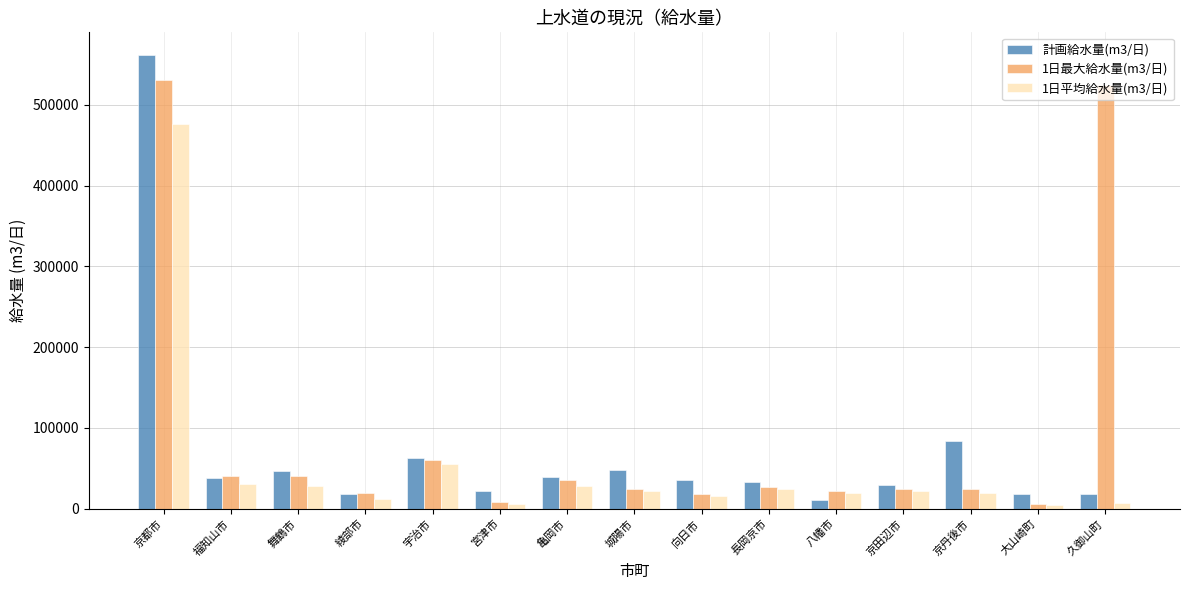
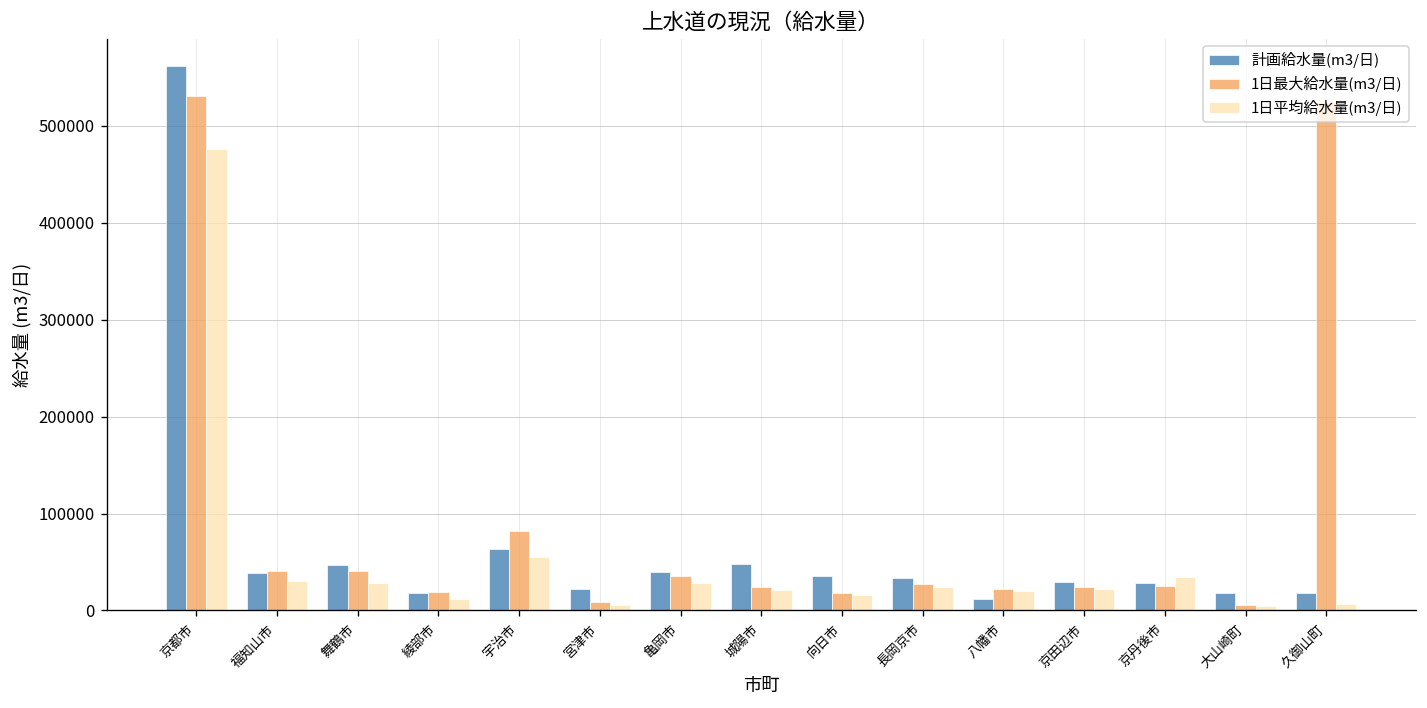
  {
    "計画給水量(m3/日)": {
      "京都市": 560000,
      "福知山市": 40000,
      "舞鶴市": 50000,
      "綾部市": 20000,
      "宇治市": 60000,
      "宮津市": 20000,
      "亀岡市": 40000,
      "城陽市": 50000,
      "向日市": 40000,
      "長岡京市": 30000,
      "八幡市": 10000,
      "京田辺市": 30000,
-     "京丹後市": 80000,
+     "京丹後市": 30000,
      "大山崎町": 20000,
      "久御山町": 20000
    },
    "1日最大給水量(m3/日)": {
      "京都市": 530000,
      "福知山市": 40000,
      "舞鶴市": 40000,
      "綾部市": 20000,
-     "宇治市": 60000,
+     "宇治市": 80000,
      "宮津市": 10000,
      "亀岡市": 40000,
      "城陽市": 20000,
      "向日市": 20000,
      "長岡京市": 30000,
      "八幡市": 20000,
      "京田辺市": 20000,
      "京丹後市": 20000,
      "大山崎町": 10000
    },
    "1日平均給水量(m3/日)": {
      "京都市": 480000,
      "福知山市": 30000,
      "舞鶴市": 30000,
      "綾部市": 10000,
      "宇治市": 60000,
      "宮津市": 10000,
      "亀岡市": 30000,
      "城陽市": 20000,
      "向日市": 20000,
      "長岡京市": 20000,
      "八幡市": 20000,
      "京田辺市": 20000,
-     "京丹後市": 20000,
+     "京丹後市": 30000,
      "大山崎町": 0,
      "久御山町": 10000
    }
  }
